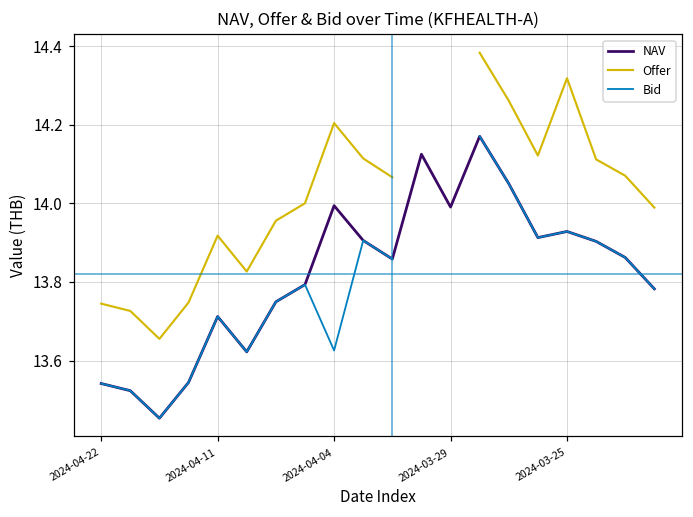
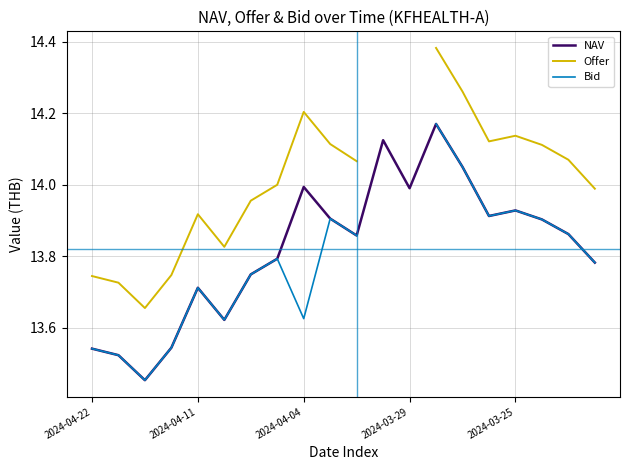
  {
    "NAV": {
      "2024-04-04": 13.99,
      "2024-03-29": 13.99
    },
    "Offer": {
      "2024-04-22": 13.74,
      "2024-04-11": 13.92,
      "2024-04-04": 14.20,
-     "2024-03-25": 14.32
+     "2024-03-25": 14.14
    },
    "Bid": {
      "2024-04-04": 13.63
    }
  }
